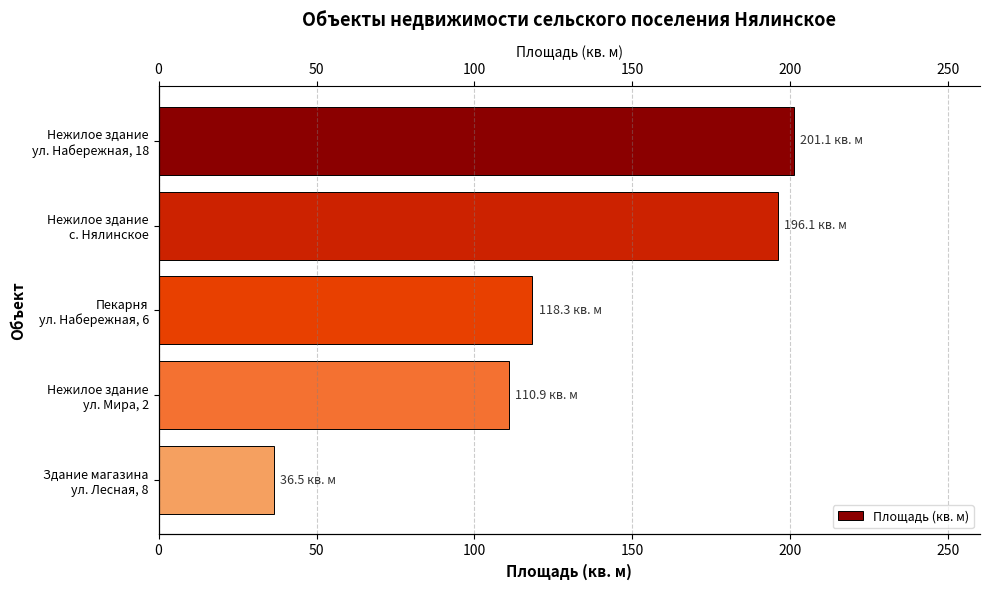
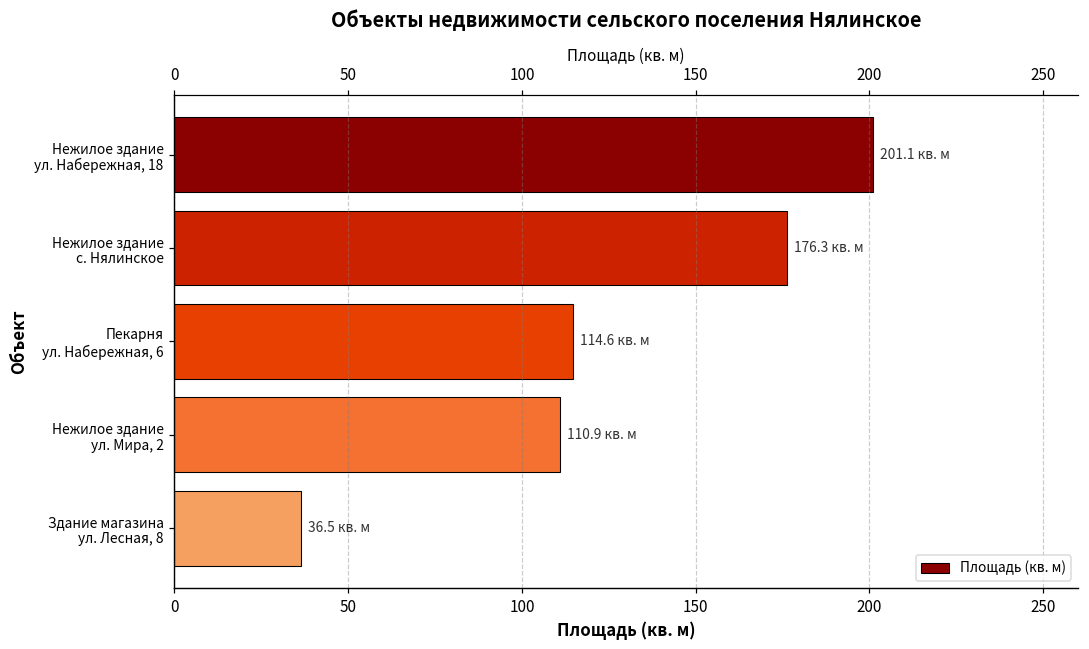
  {
    "Нежилое здание ул. Набережная, 18": 201.1,
-   "Нежилое здание с. Нялинское": 196.1,
-   "Пекарня ул. Набережная, 6": 118.3,
+   "Нежилое здание с. Нялинское": 176.3,
+   "Пекарня ул. Набережная, 6": 114.6,
    "Нежилое здание ул. Мира, 2": 110.9,
    "Здание магазина ул. Лесная, 8": 36.5
  }
